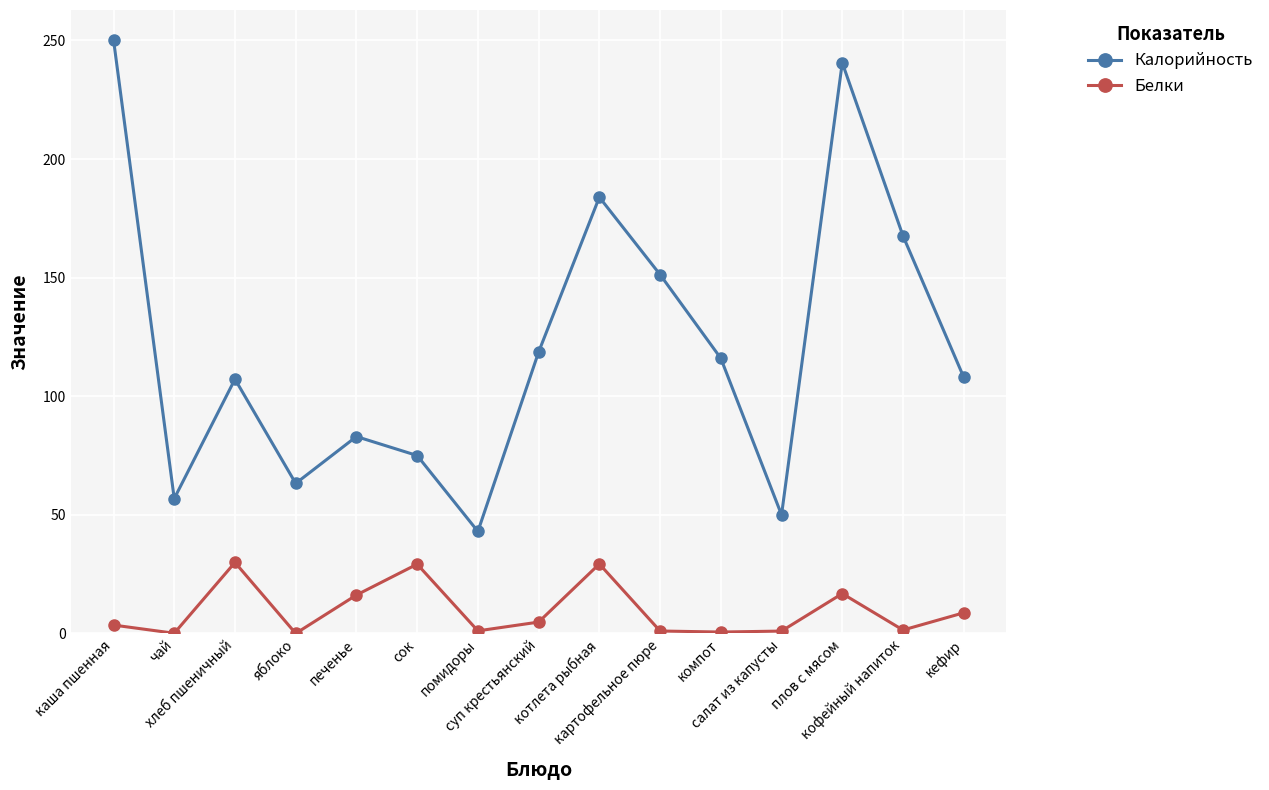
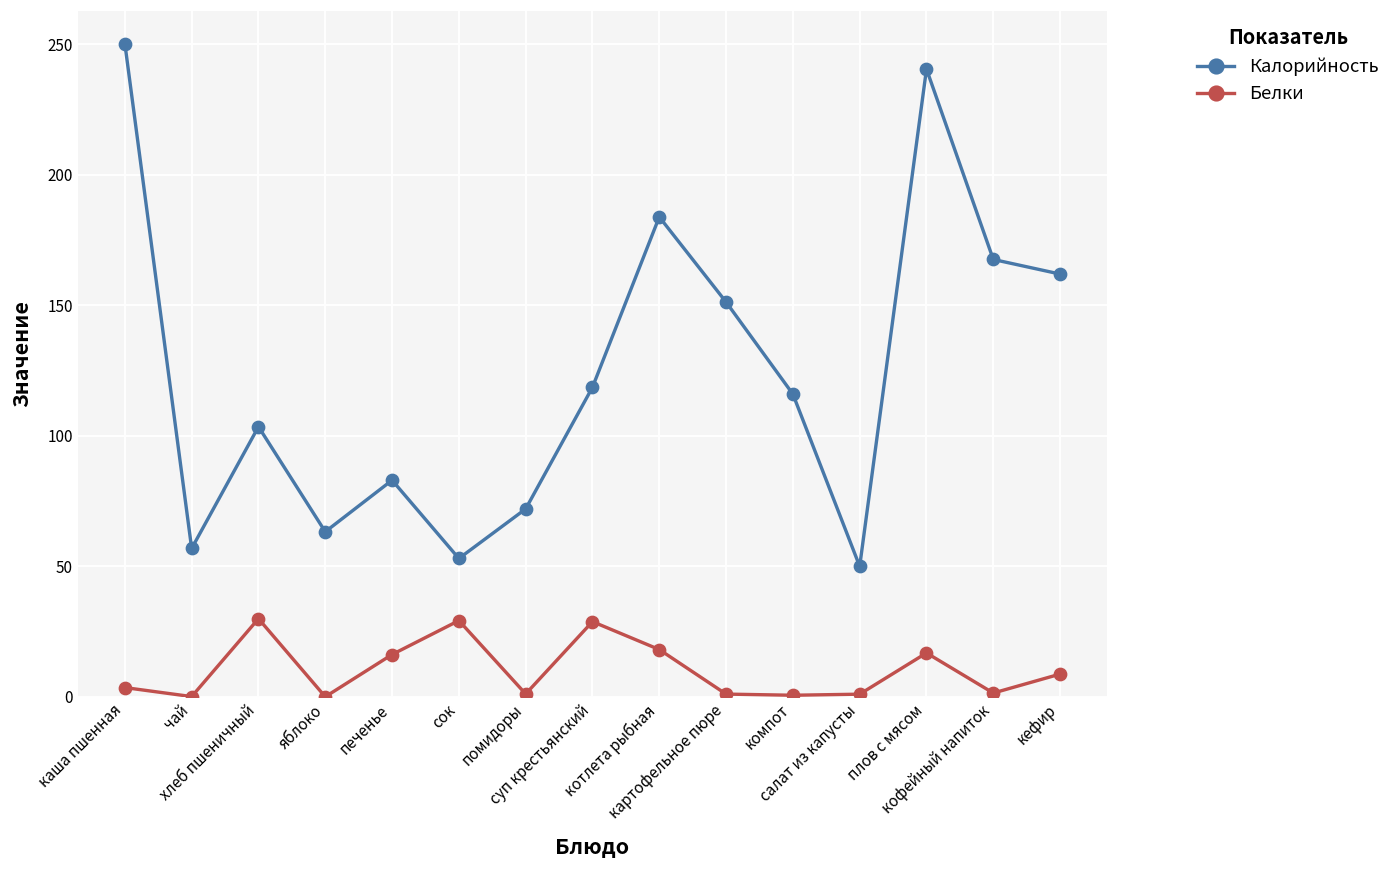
  {
    "Калорийность": {
      "каша пшенная": 250,
      "чай": 57,
-     "хлеб пшеничный": 107,
+     "хлеб пшеничный": 104,
      "яблоко": 63,
      "печенье": 83,
-     "сок": 75,
-     "помидоры": 43,
+     "сок": 53,
+     "помидоры": 72,
      "суп крестьянский": 119,
      "котлета рыбная": 184,
      "картофельное пюре": 151,
      "компот": 116,
      "салат из капусты": 50,
      "плов с мясом": 241,
      "кофейный напиток": 168,
-     "кефир": 108
+     "кефир": 162
    },
    "Белки": {
      "каша пшенная": 4,
      "чай": 0,
      "хлеб пшеничный": 30,
      "яблоко": 0,
      "печенье": 16,
      "сок": 29,
      "помидоры": 1,
-     "суп крестьянский": 5,
-     "котлета рыбная": 29,
+     "суп крестьянский": 29,
+     "котлета рыбная": 18,
      "картофельное пюре": 1,
      "компот": 1,
      "салат из капусты": 1,
      "плов с мясом": 17,
      "кофейный напиток": 1,
      "кефир": 9
    }
  }
